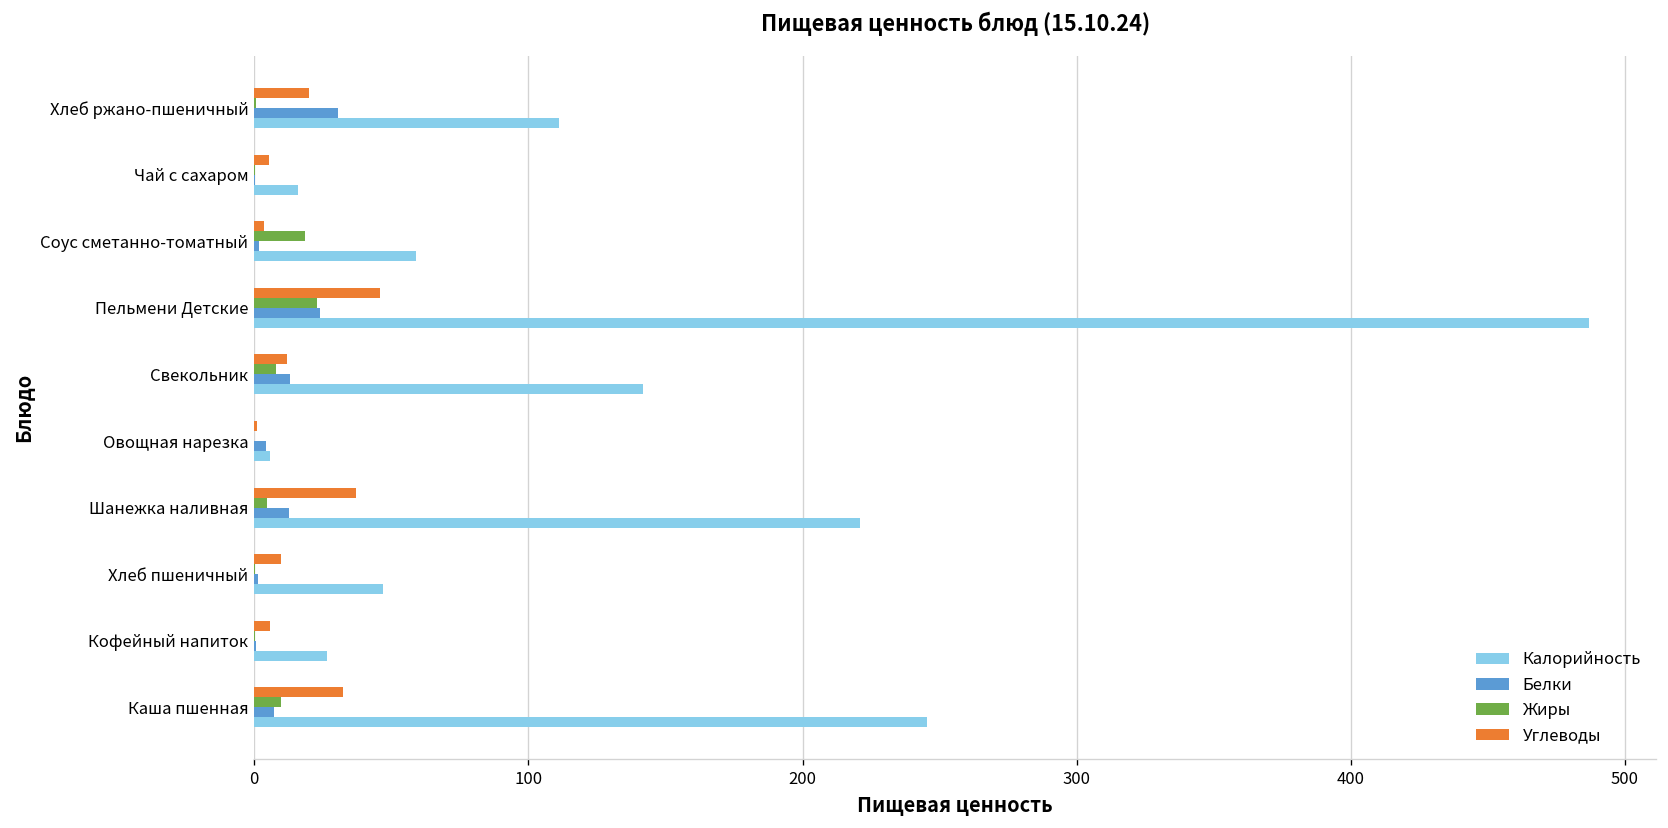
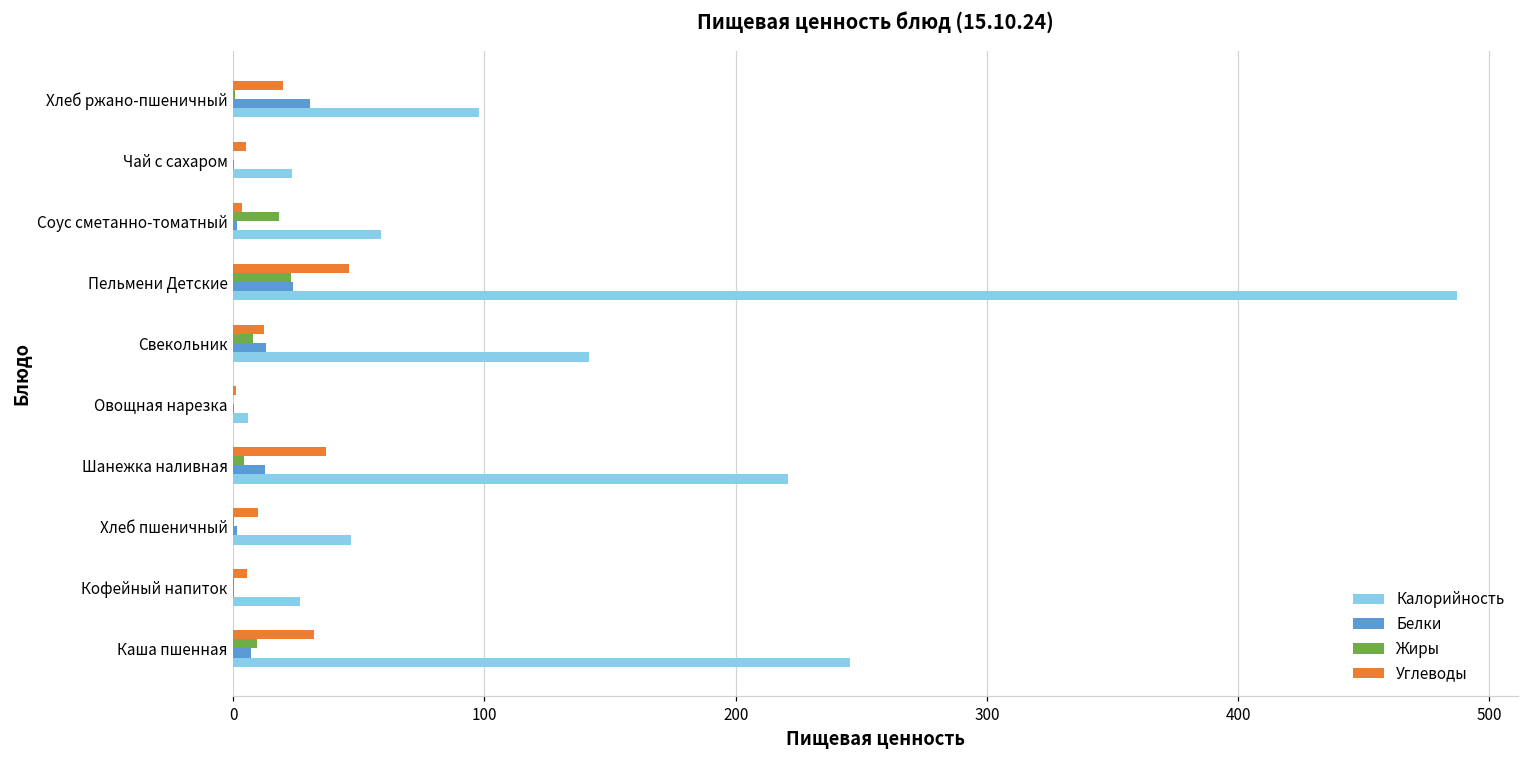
  {
    "Калорийность": {
-     "Хлеб ржано-пшеничный": 111,
-     "Чай с сахаром": 16,
+     "Хлеб ржано-пшеничный": 98,
+     "Чай с сахаром": 23,
      "Соус сметанно-томатный": 59,
      "Пельмени Детские": 487,
      "Свекольник": 142,
      "Овощная нарезка": 6,
      "Шанежка наливная": 221,
      "Хлеб пшеничный": 47,
      "Кофейный напиток": 27,
      "Каша пшенная": 246
    },
    "Белки": {
      "Хлеб ржано-пшеничный": 31,
      "Соус сметанно-томатный": 2,
      "Пельмени Детские": 24,
      "Свекольник": 13,
-     "Овощная нарезка": 4,
+     "Овощная нарезка": 0,
      "Шанежка наливная": 13,
      "Хлеб пшеничный": 2,
      "Каша пшенная": 7
    },
    "Жиры": {
      "Соус сметанно-томатный": 18,
      "Пельмени Детские": 23,
      "Свекольник": 8,
      "Овощная нарезка": 0,
      "Шанежка наливная": 5,
      "Каша пшенная": 10
    },
    "Углеводы": {
      "Хлеб ржано-пшеничный": 20,
      "Чай с сахаром": 5,
      "Соус сметанно-томатный": 3,
      "Пельмени Детские": 46,
      "Свекольник": 12,
      "Шанежка наливная": 37,
      "Хлеб пшеничный": 10,
      "Кофейный напиток": 6,
      "Каша пшенная": 32
    }
  }
